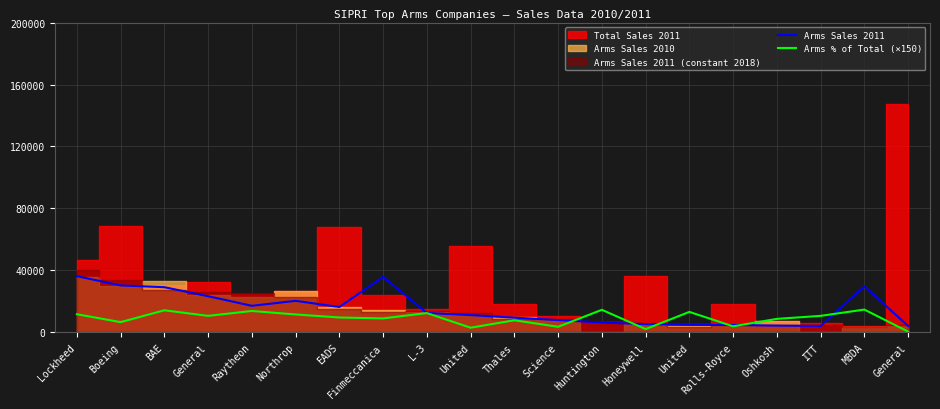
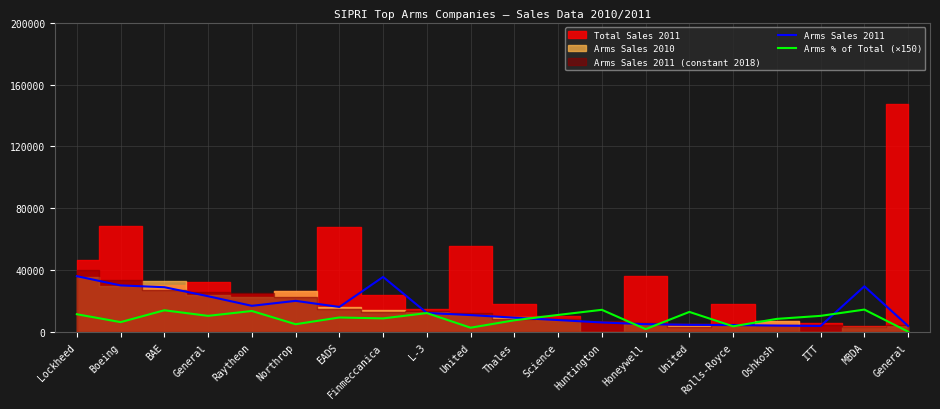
  {
    "Arms Sales 2011": {
      "Boeing": 30000,
      "BAE": 29000,
      "Raytheon": 17000,
      "Northrop": 20000,
      "EADS": 16000,
      "Finmeccanica": 36000,
      "Thales": 9000,
      "Science": 8000,
      "Huntington": 6000,
      "Honeywell": 5000,
      "Oshkosh": 4000,
      "ITT": 4000,
      "MBDA": 30000
    },
    "Arms % of Total (×150)": {
      "Lockheed": 12000,
      "Boeing": 7000,
      "BAE": 14000,
      "Raytheon": 14000,
-     "Northrop": 12000,
+     "Northrop": 5000,
      "EADS": 10000,
      "Finmeccanica": 9000,
      "Thales": 8000,
-     "Science": 4000,
+     "Science": 11000,
      "Huntington": 15000,
      "Honeywell": 2000,
      "Oshkosh": 9000,
      "ITT": 11000,
      "MBDA": 15000
    }
  }
